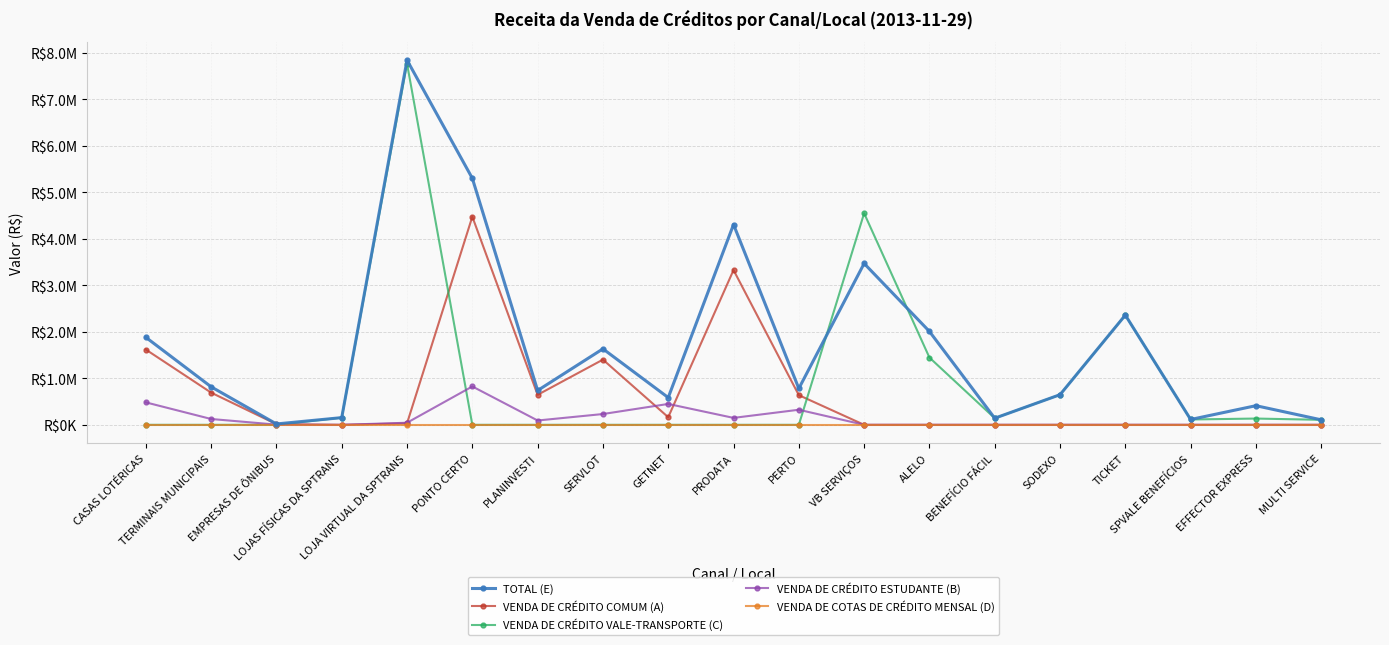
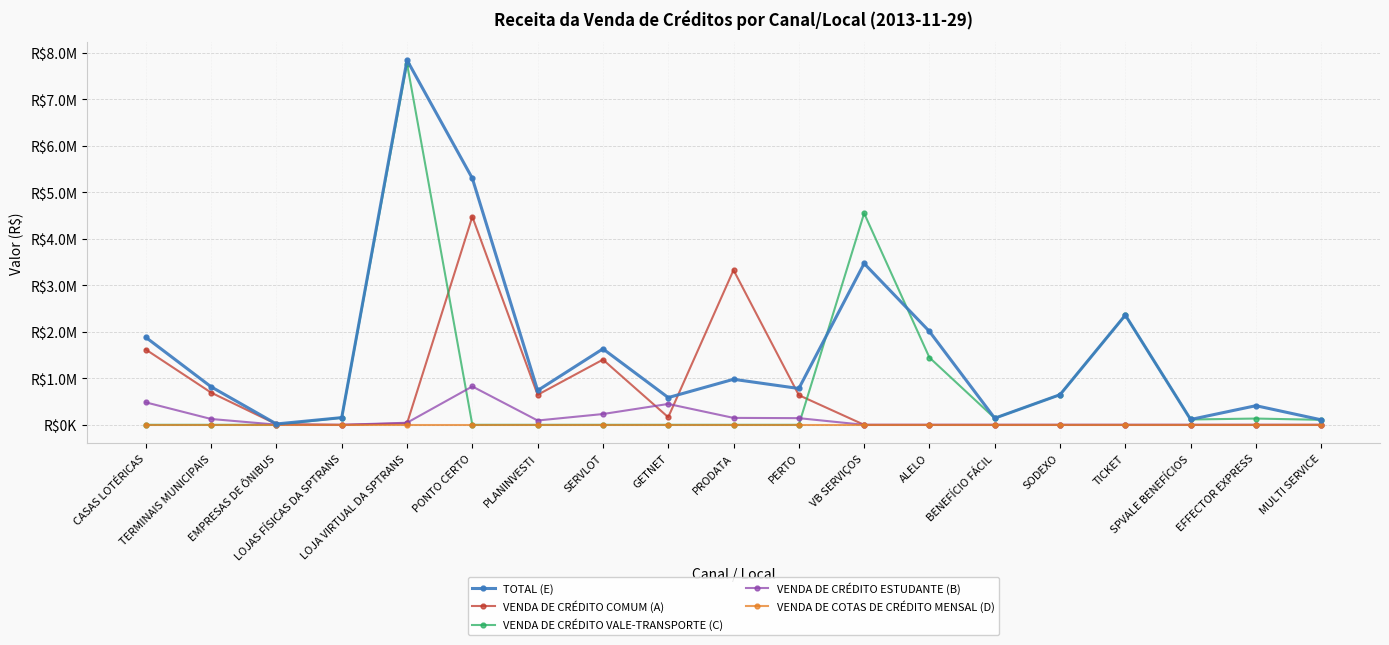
  {
    "TOTAL (E)": {
      "CASAS LOTÉRICAS": "R$1900000",
      "TERMINAIS MUNICIPAIS": "R$800000",
      "LOJA VIRTUAL DA SPTRANS": "R$7800000",
      "PONTO CERTO": "R$5300000",
      "PLANINVESTI": "R$700000",
      "SERVLOT": "R$1600000",
      "GETNET": "R$600000",
-     "PRODATA": "R$4300000",
+     "PRODATA": "R$1000000",
      "PERTO": "R$800000",
      "VB SERVIÇOS": "R$3500000",
      "ALELO": "R$2000000",
      "EFFECTOR EXPRESS": "R$400000"
    },
    "VENDA DE CRÉDITO COMUM (A)": {
      "CASAS LOTÉRICAS": "R$1600000",
      "TERMINAIS MUNICIPAIS": "R$700000",
      "PONTO CERTO": "R$4500000",
      "PLANINVESTI": "R$600000",
      "SERVLOT": "R$1400000",
      "GETNET": "R$200000",
      "PRODATA": "R$3300000",
      "PERTO": "R$600000"
    },
    "VENDA DE CRÉDITO VALE-TRANSPORTE (C)": {
      "LOJA VIRTUAL DA SPTRANS": "R$7800000",
      "VB SERVIÇOS": "R$4600000",
      "ALELO": "R$1400000",
      "EFFECTOR EXPRESS": "R$100000"
    },
    "VENDA DE CRÉDITO ESTUDANTE (B)": {
      "CASAS LOTÉRICAS": "R$500000",
      "TERMINAIS MUNICIPAIS": "R$100000",
      "PONTO CERTO": "R$800000",
      "PLANINVESTI": "R$100000",
      "SERVLOT": "R$200000",
      "GETNET": "R$400000",
      "PRODATA": "R$100000",
-     "PERTO": "R$300000"
+     "PERTO": "R$100000"
    }
  }
